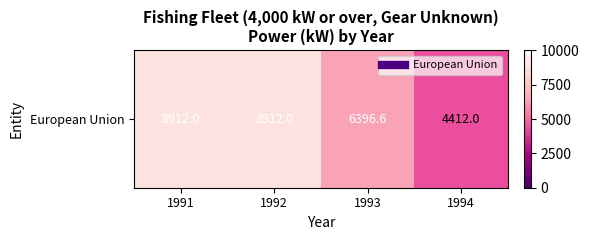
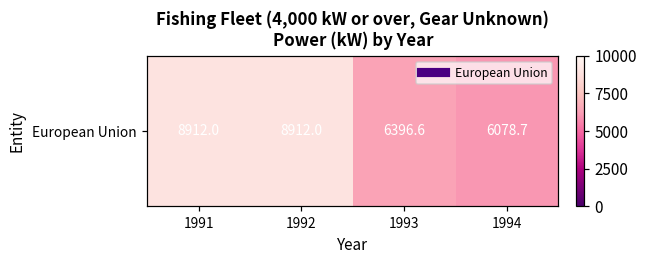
  {
    "European Union": {
      "1993": 6396.6,
-     "1994": 4412.0
+     "1994": 6078.7
    }
  }
